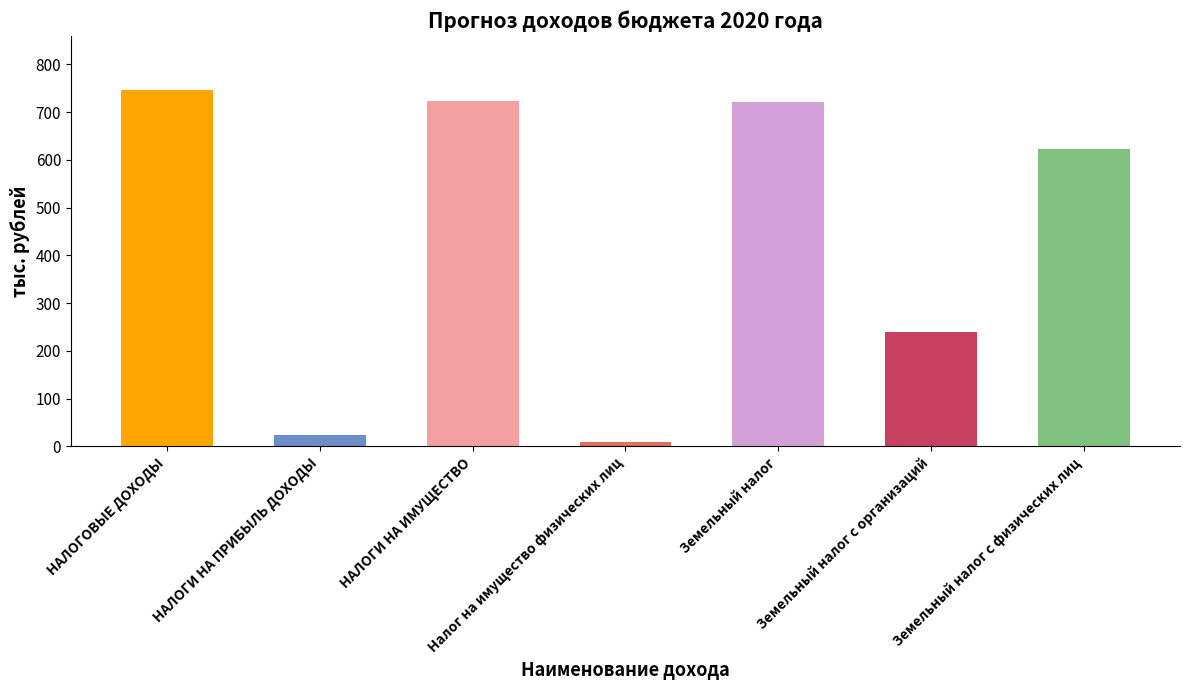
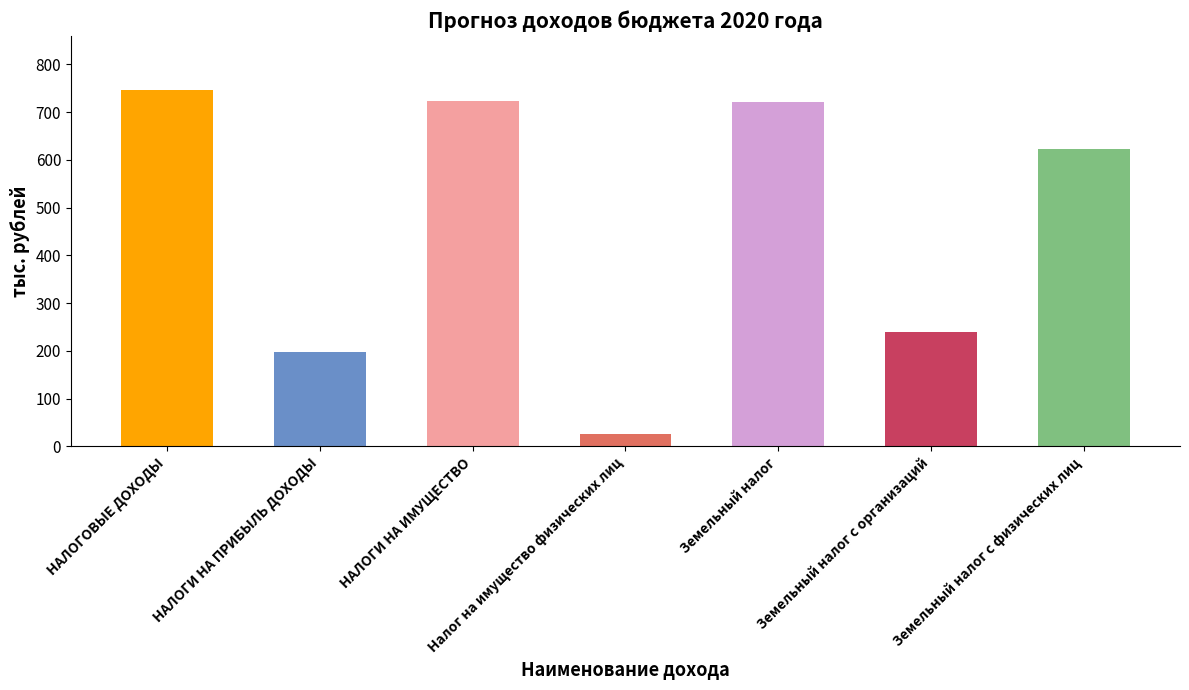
  {
    "НАЛОГОВЫЕ ДОХОДЫ": 750,
-   "НАЛОГИ НА ПРИБЫЛЬ ДОХОДЫ": 20,
+   "НАЛОГИ НА ПРИБЫЛЬ ДОХОДЫ": 200,
    "НАЛОГИ НА ИМУЩЕСТВО": 720,
-   "Налог на имущество физических лиц": 10,
+   "Налог на имущество физических лиц": 30,
    "Земельный налог": 720,
    "Земельный налог с организаций": 240,
    "Земельный налог с физических лиц": 620
  }
